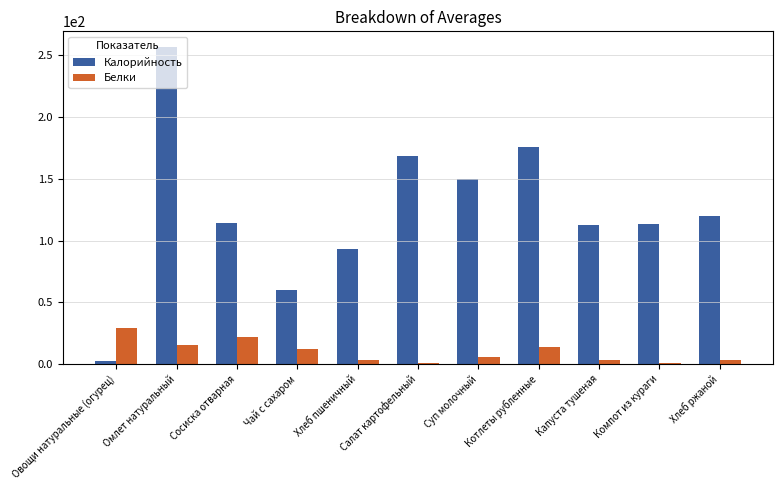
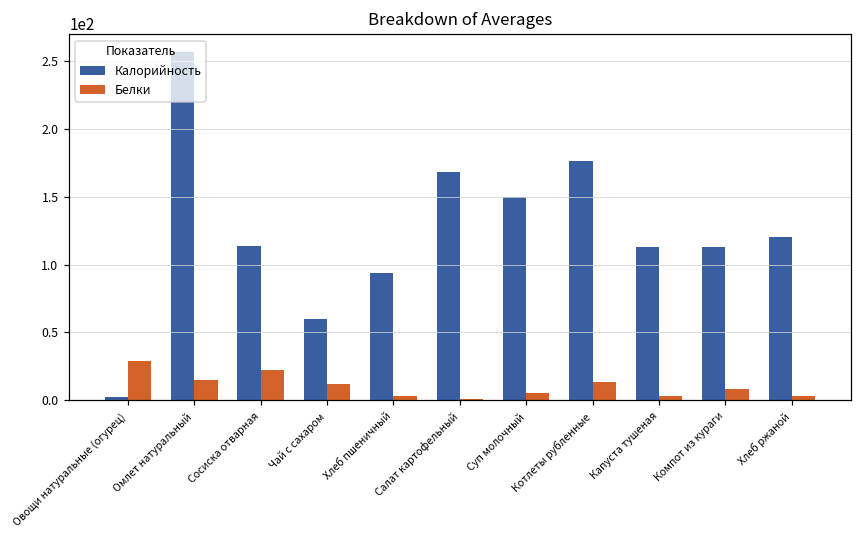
  {
    "Калорийность": {
      "Овощи натуральные (огурец)": 2,
      "Сосиска отварная": 114,
      "Чай с сахаром": 60,
      "Хлеб пшеничный": 94,
      "Салат картофельный": 169,
      "Суп молочный": 150,
      "Котлеты рубленные": 176,
      "Капуста тушеная": 113,
      "Компот из кураги": 113,
      "Хлеб ржаной": 120
    },
    "Белки": {
      "Овощи натуральные (огурец)": 29,
      "Омлет натуральный": 15,
      "Сосиска отварная": 22,
      "Чай с сахаром": 12,
      "Хлеб пшеничный": 3,
      "Суп молочный": 5,
      "Котлеты рубленные": 14,
      "Капуста тушеная": 3,
-     "Компот из кураги": 0,
+     "Компот из кураги": 8,
      "Хлеб ржаной": 3
    }
  }
